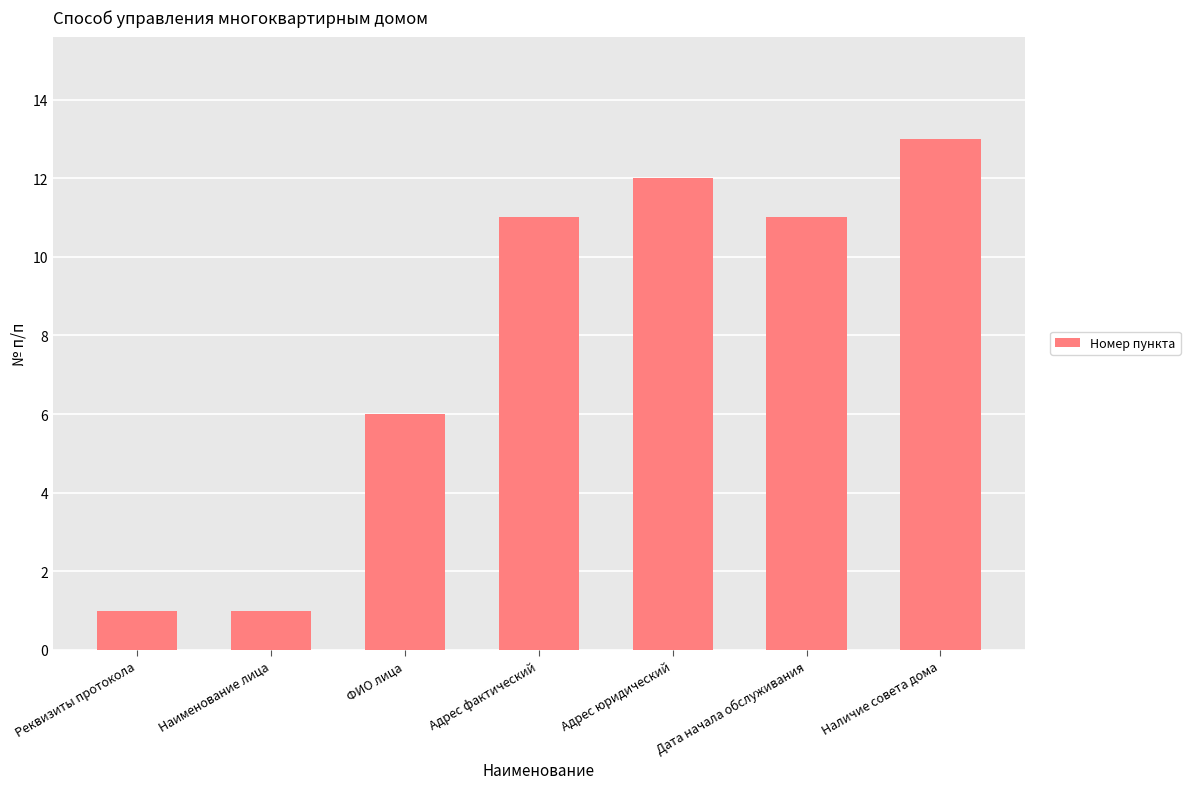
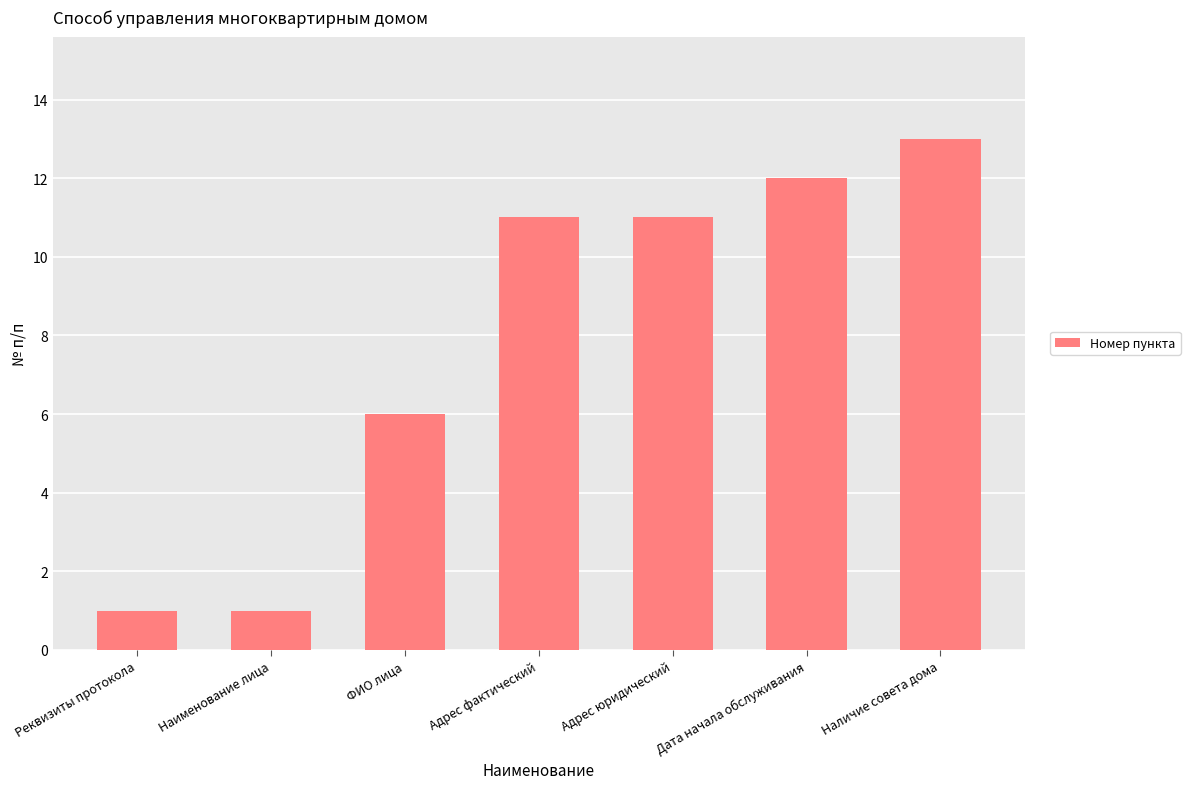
  {
    "Реквизиты протокола": 1,
    "Наименование лица": 1,
    "ФИО лица": 6,
    "Адрес фактический": 11,
-   "Адрес юридический": 12,
-   "Дата начала обслуживания": 11,
+   "Адрес юридический": 11,
+   "Дата начала обслуживания": 12,
    "Наличие совета дома": 13
  }
